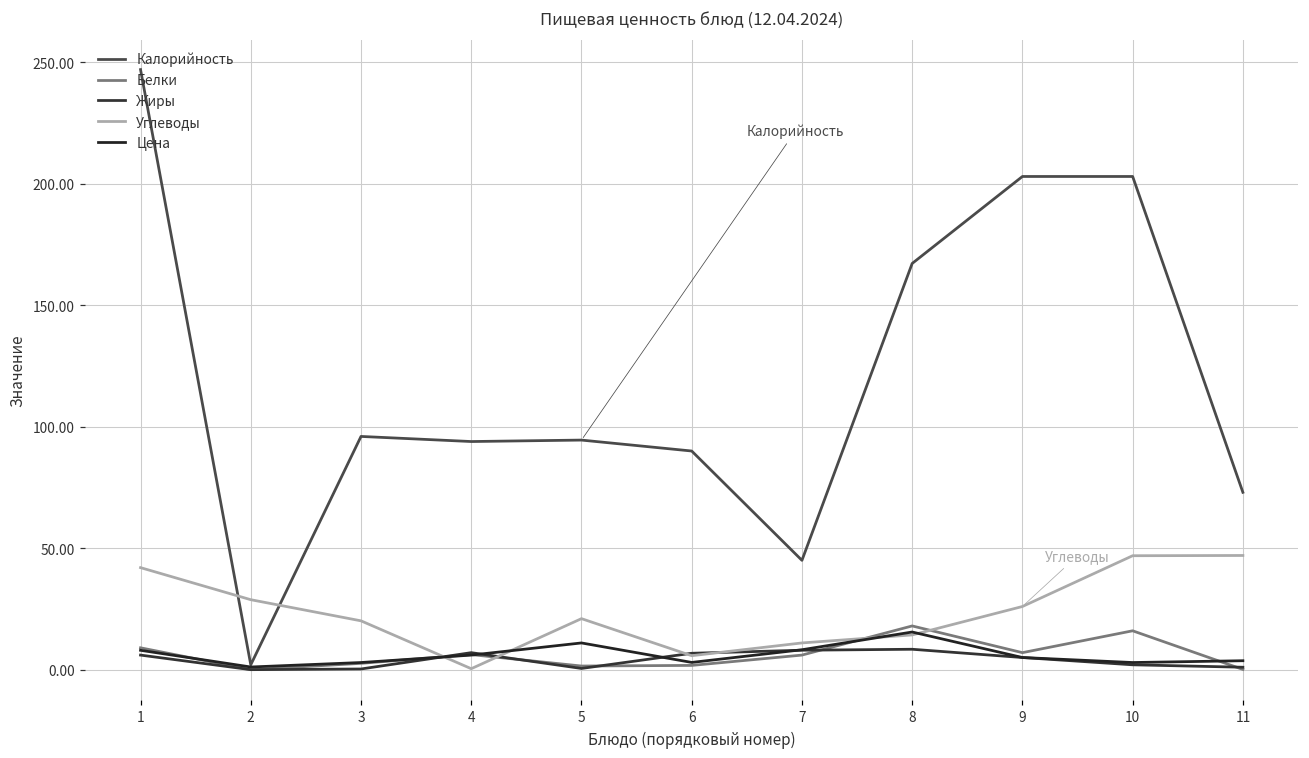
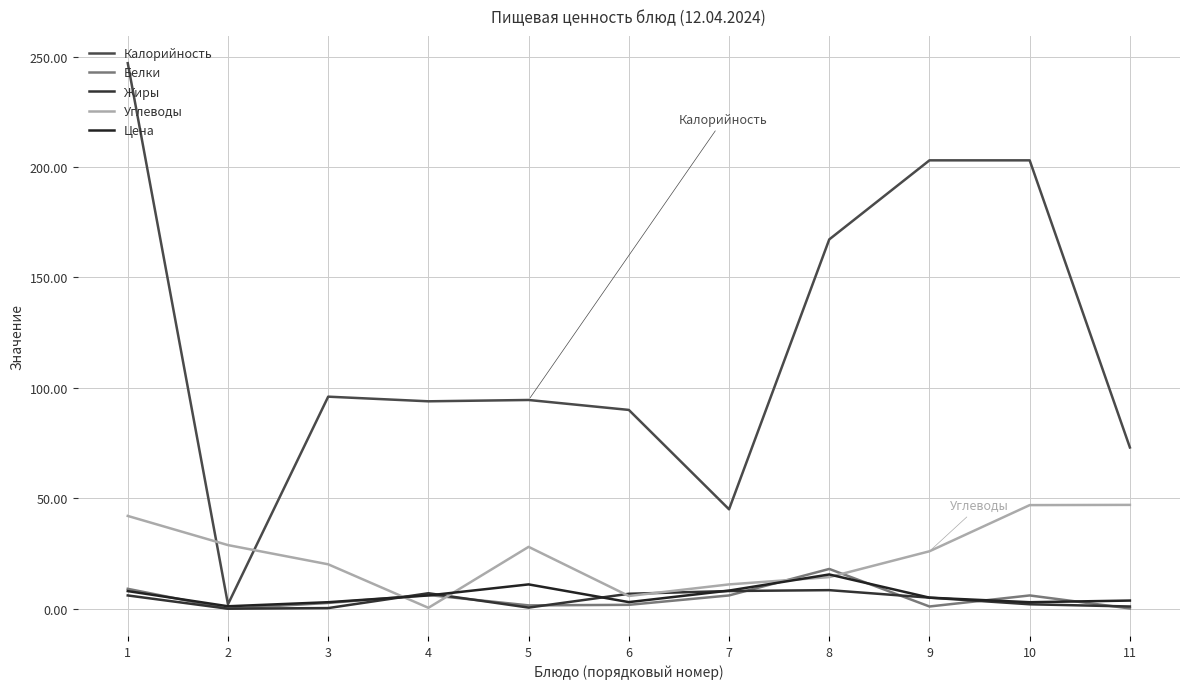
  {
    "Белки": {
      "6": 2,
      "7": 6,
      "8": 18,
-     "9": 7,
-     "10": 16
+     "9": 1,
+     "10": 6
    },
    "Углеводы": {
      "1": 42,
      "2": 29,
      "3": 20,
      "4": 0,
-     "5": 21,
+     "5": 28,
      "7": 11,
      "8": 14,
      "9": 26,
      "10": 47,
      "11": 47
    }
  }
